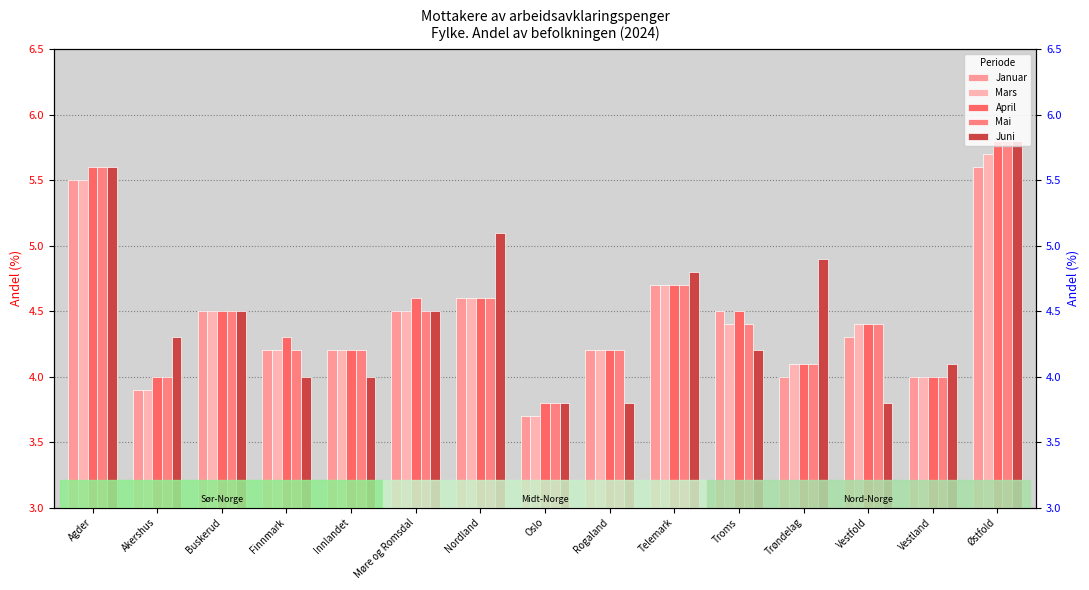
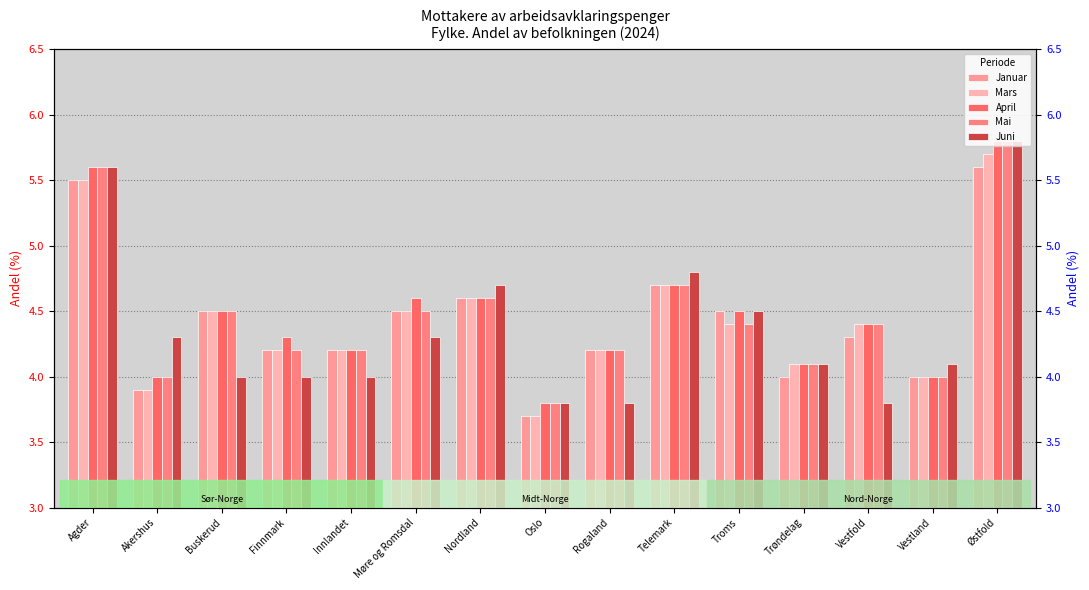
  {
    "Juni": {
      "Agder": 5.6,
      "Akershus": 4.3,
-     "Buskerud": 4.5,
+     "Buskerud": 4.0,
      "Finnmark": 4.0,
      "Innlandet": 4.0,
-     "Møre og Romsdal": 4.5,
-     "Nordland": 5.1,
+     "Møre og Romsdal": 4.3,
+     "Nordland": 4.7,
      "Oslo": 3.8,
      "Rogaland": 3.8,
      "Telemark": 4.8,
-     "Troms": 4.2,
-     "Trøndelag": 4.9,
+     "Troms": 4.5,
+     "Trøndelag": 4.1,
      "Vestfold": 3.8,
      "Vestland": 4.1
    }
  }
